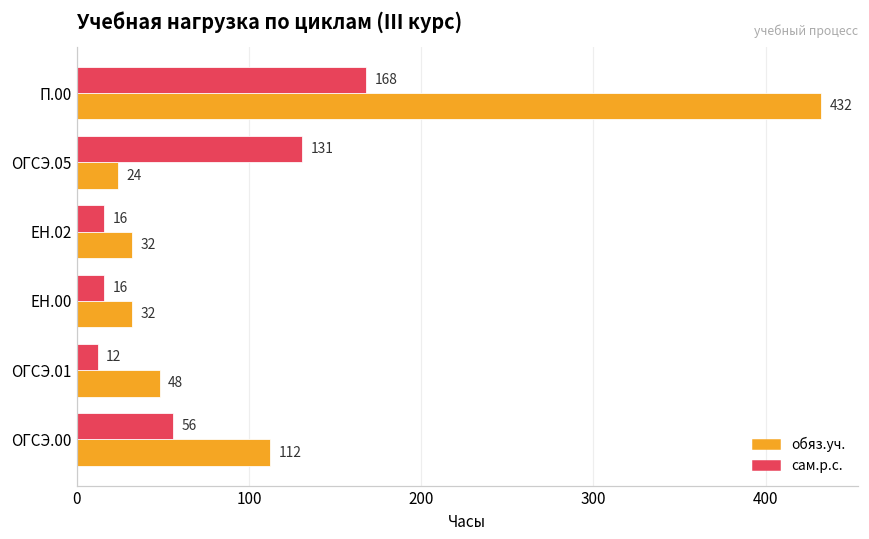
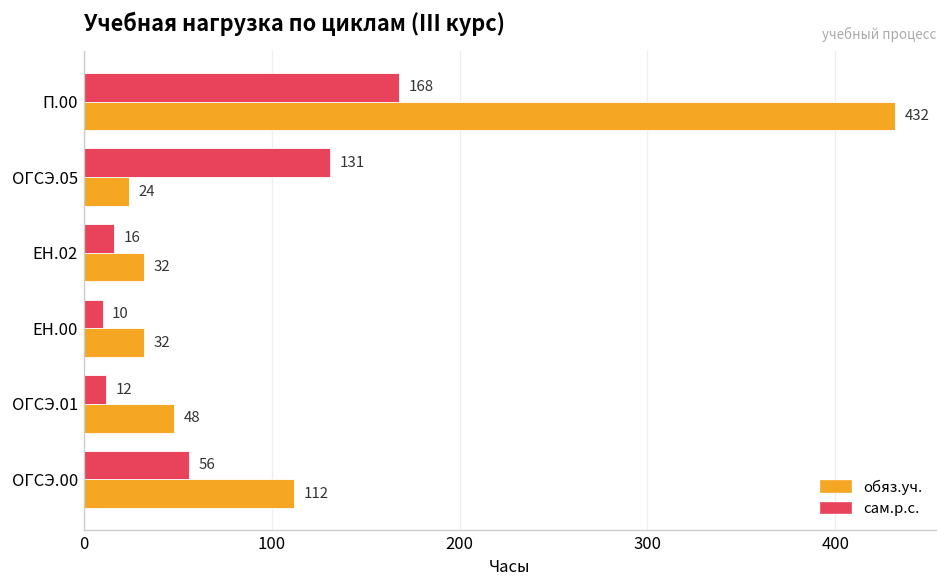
  {
    "обяз.уч.": {
      "П.00": 432,
      "ОГСЭ.05": 24,
      "ЕН.02": 32,
      "ЕН.00": 32,
      "ОГСЭ.01": 48,
      "ОГСЭ.00": 112
    },
    "сам.р.с.": {
      "П.00": 168,
      "ОГСЭ.05": 131,
      "ЕН.02": 16,
-     "ЕН.00": 16,
+     "ЕН.00": 10,
      "ОГСЭ.01": 12,
      "ОГСЭ.00": 56
    }
  }
